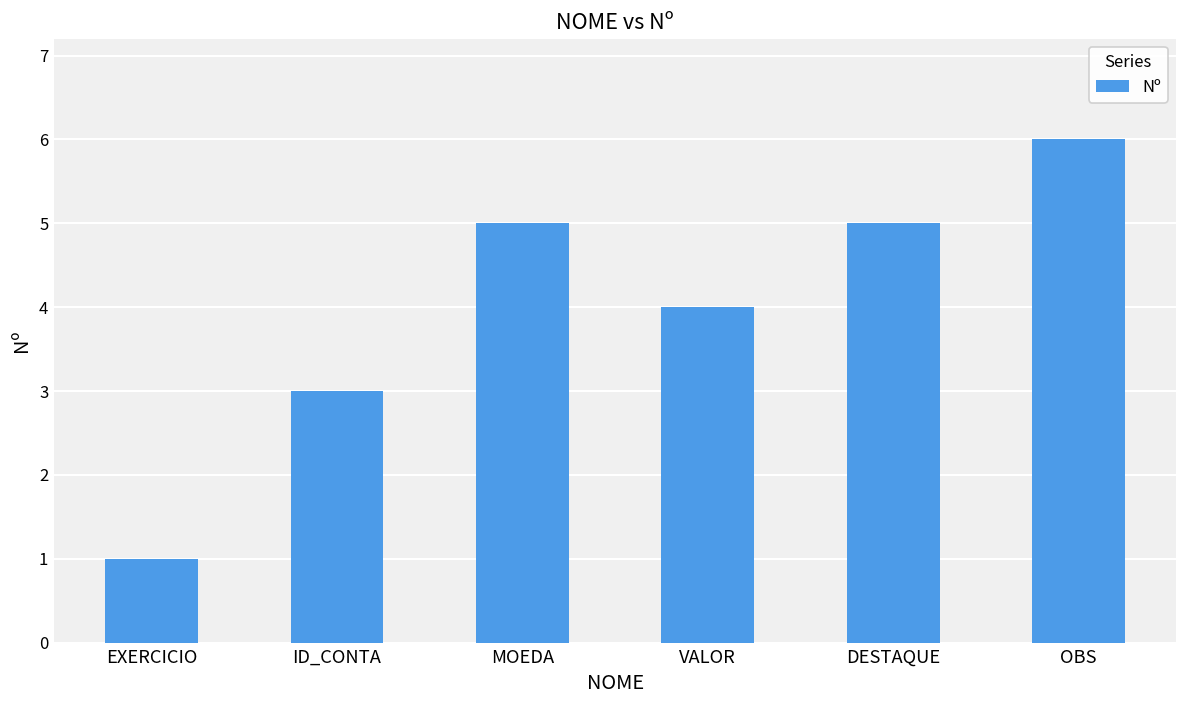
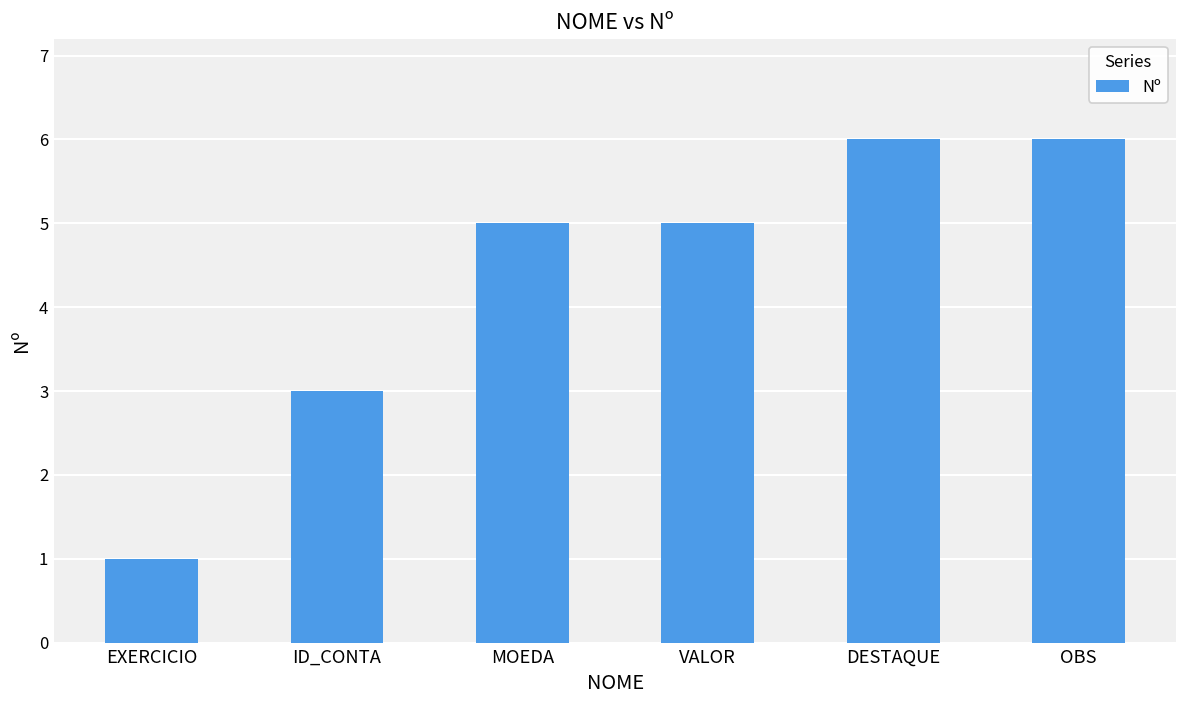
  {
    "EXERCICIO": 1,
    "ID_CONTA": 3,
    "MOEDA": 5,
-   "VALOR": 4,
-   "DESTAQUE": 5,
+   "VALOR": 5,
+   "DESTAQUE": 6,
    "OBS": 6
  }
